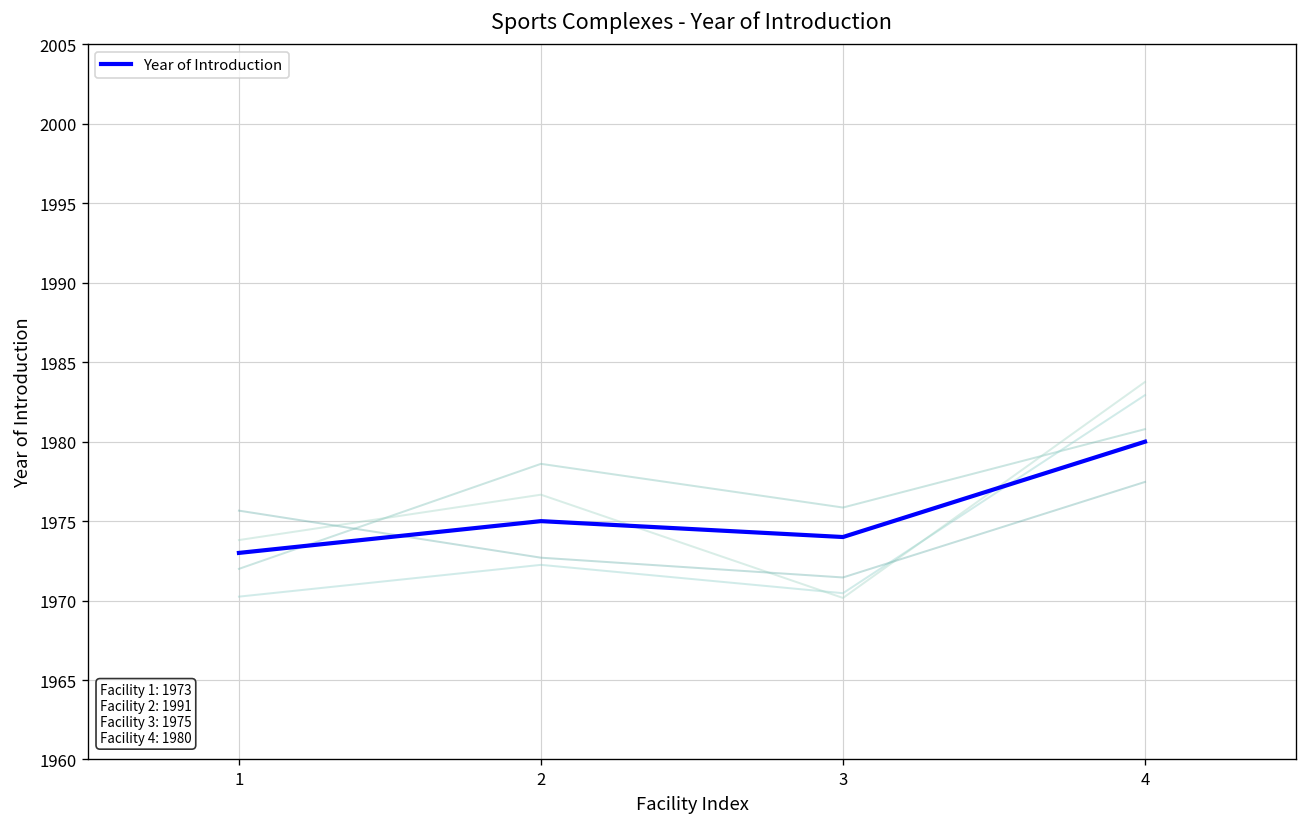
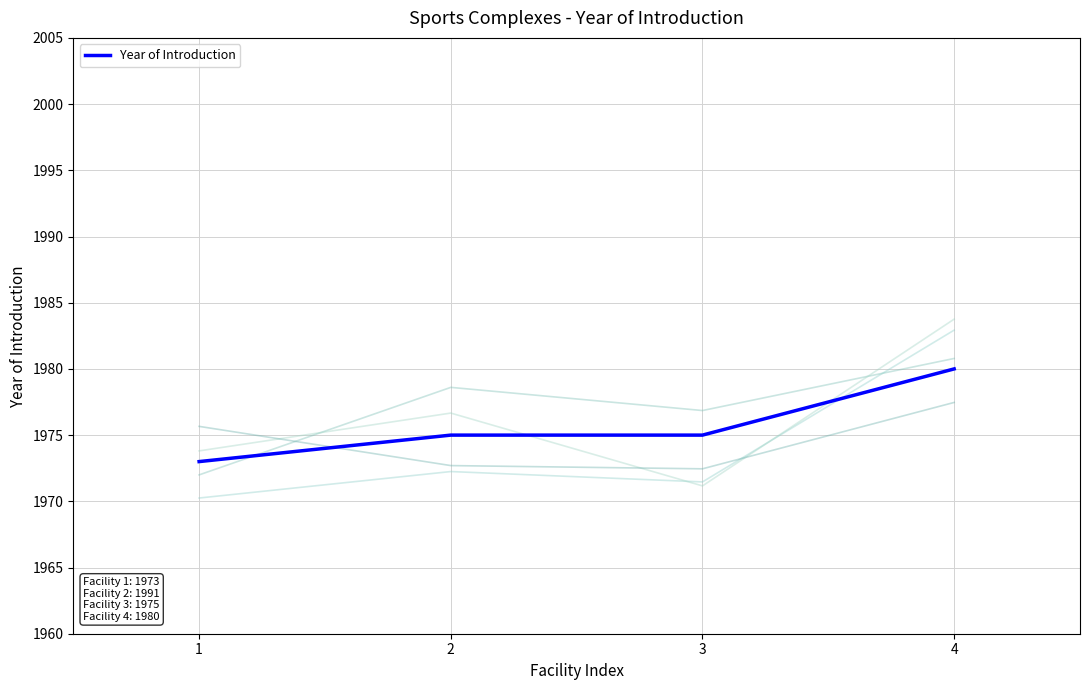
  {
    "Year of Introduction": {
      "1": 1973,
      "2": 1975,
-     "3": 1974,
+     "3": 1975,
      "4": 1980
    }
  }
